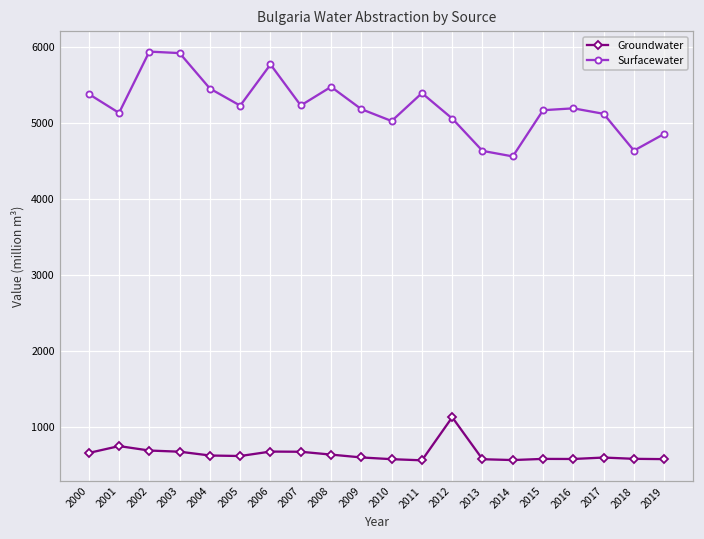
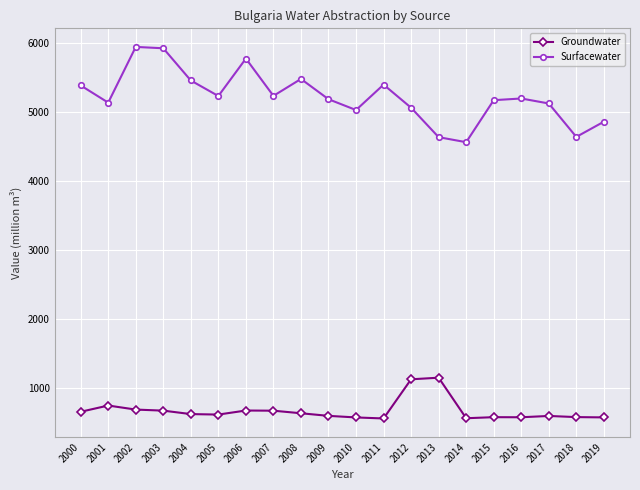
  {
    "Groundwater": {
      "2000": 700,
      "2001": 700,
      "2002": 700,
      "2003": 700,
      "2004": 600,
      "2005": 600,
      "2006": 700,
      "2007": 700,
      "2008": 600,
      "2009": 600,
      "2010": 600,
      "2011": 600,
      "2012": 1100,
-     "2013": 600,
+     "2013": 1100,
      "2014": 600,
      "2015": 600,
      "2016": 600,
      "2017": 600,
      "2018": 600,
      "2019": 600
    },
    "Surfacewater": {
      "2000": 5400,
      "2001": 5100,
      "2002": 5900,
      "2003": 5900,
      "2004": 5500,
      "2005": 5200,
      "2006": 5800,
      "2007": 5200,
      "2008": 5500,
      "2009": 5200,
      "2010": 5000,
      "2011": 5400,
      "2012": 5100,
      "2013": 4600,
      "2014": 4600,
      "2015": 5200,
      "2016": 5200,
      "2017": 5100,
      "2018": 4600,
      "2019": 4900
    }
  }
